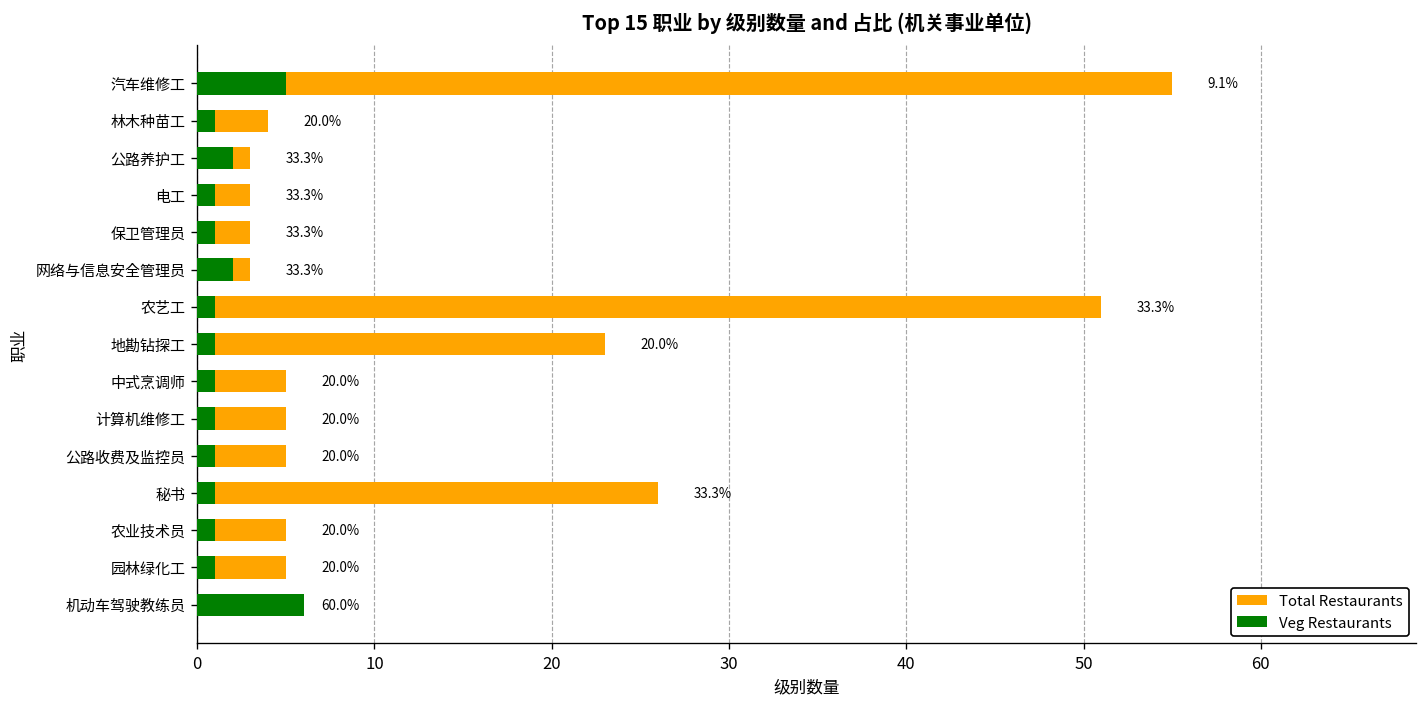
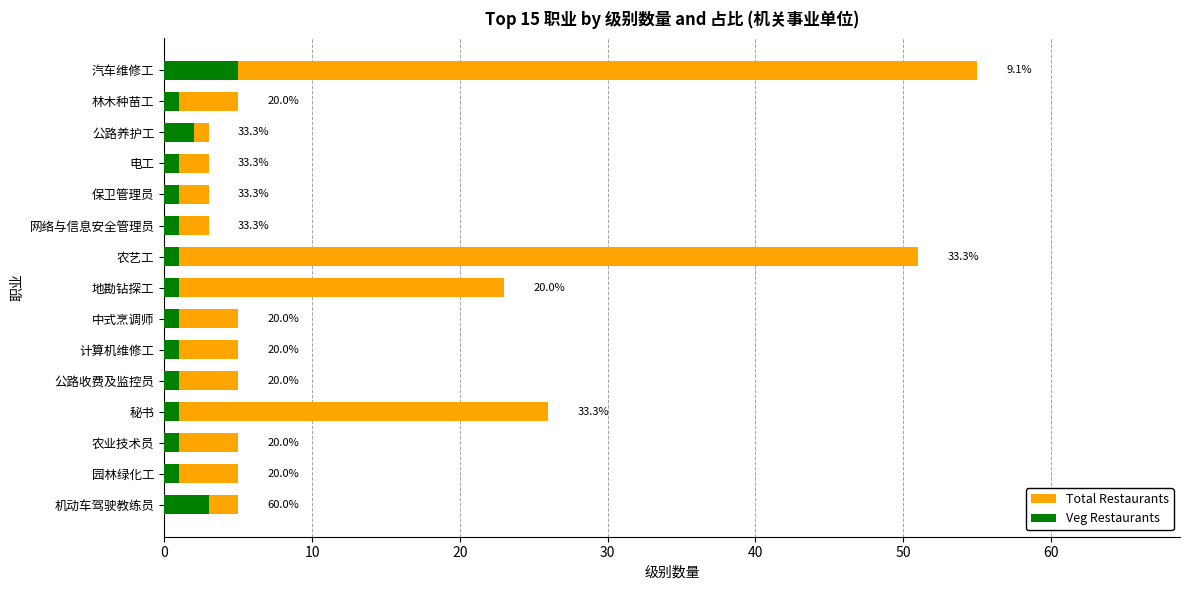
  {
    "Total Restaurants": {
      "汽车维修工": 55,
-     "林木种苗工": 4,
+     "林木种苗工": 5,
      "公路养护工": 3,
      "电工": 3,
      "保卫管理员": 3,
      "网络与信息安全管理员": 3,
      "农艺工": 51,
      "地勘钻探工": 23,
      "中式烹调师": 5,
      "计算机维修工": 5,
      "公路收费及监控员": 5,
      "秘书": 26,
      "农业技术员": 5,
      "园林绿化工": 5
    },
    "Veg Restaurants": {
-     "网络与信息安全管理员": 2,
-     "机动车驾驶教练员": 6
+     "网络与信息安全管理员": 1,
+     "机动车驾驶教练员": 3
    }
  }
